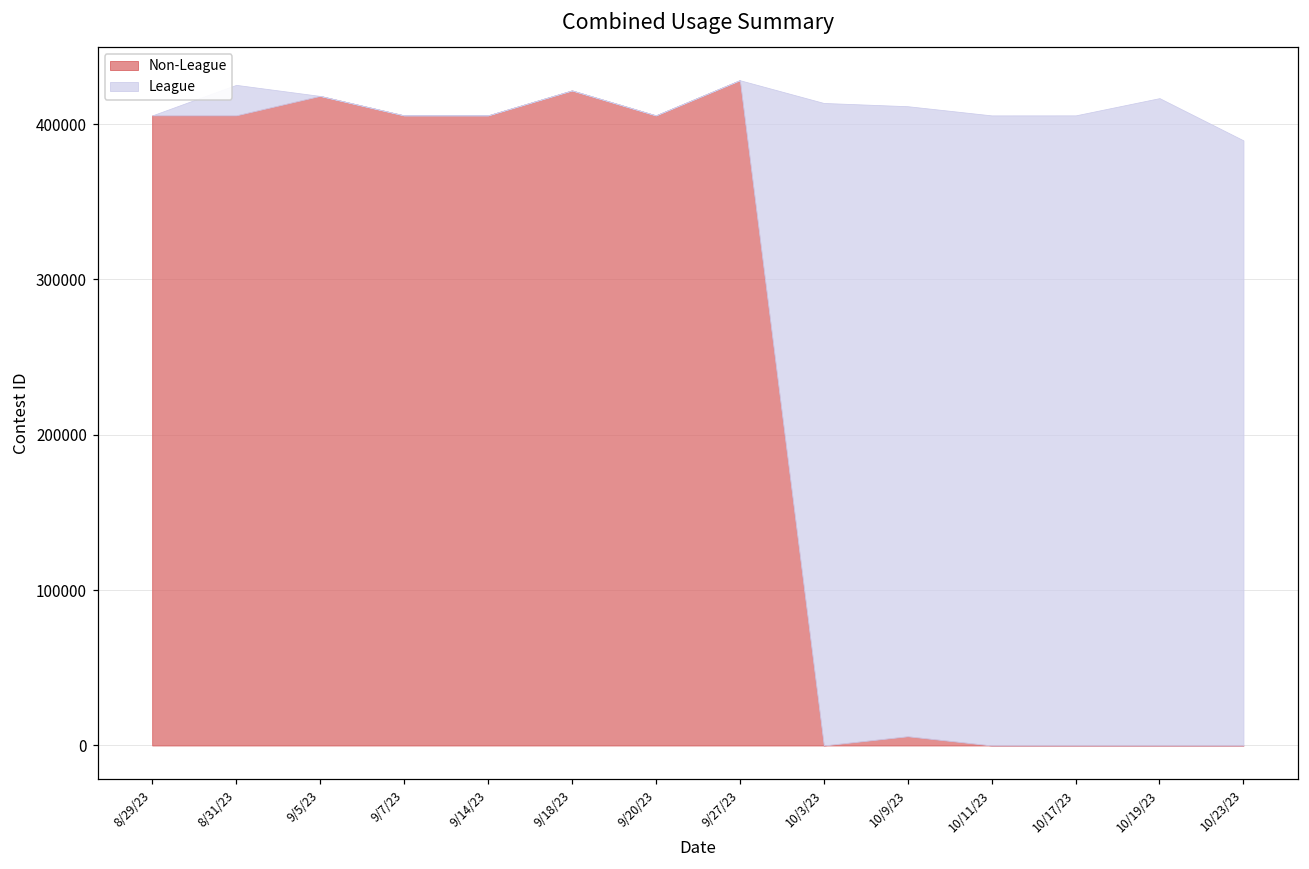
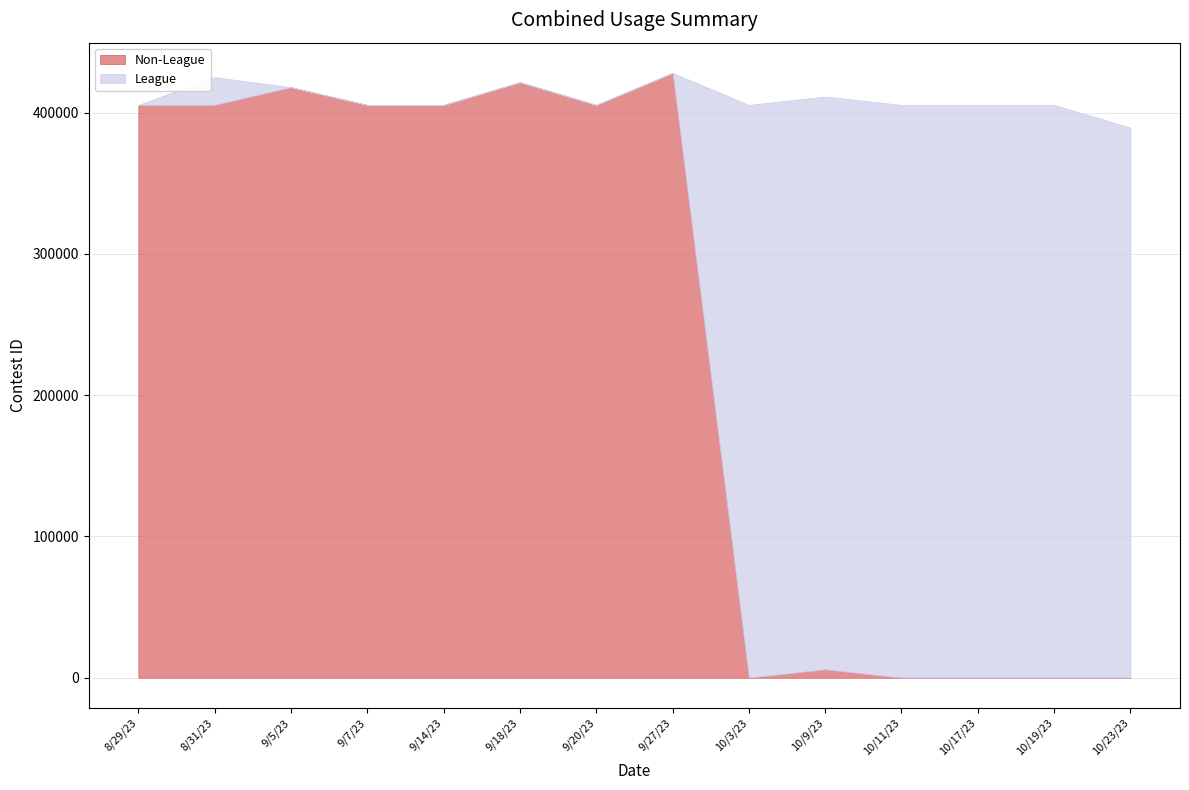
  {
    "Non-League": {
      "8/31/23": 406000,
      "10/3/23": 0,
      "10/9/23": 6000,
      "10/11/23": 0,
      "10/17/23": 0,
      "10/19/23": 0,
      "10/23/23": 0
    },
    "League": {
      "8/31/23": 20000,
-     "10/3/23": 414000,
+     "10/3/23": 406000,
      "10/9/23": 406000,
      "10/11/23": 406000,
      "10/17/23": 406000,
-     "10/19/23": 417000,
+     "10/19/23": 406000,
      "10/23/23": 389000
    }
  }
